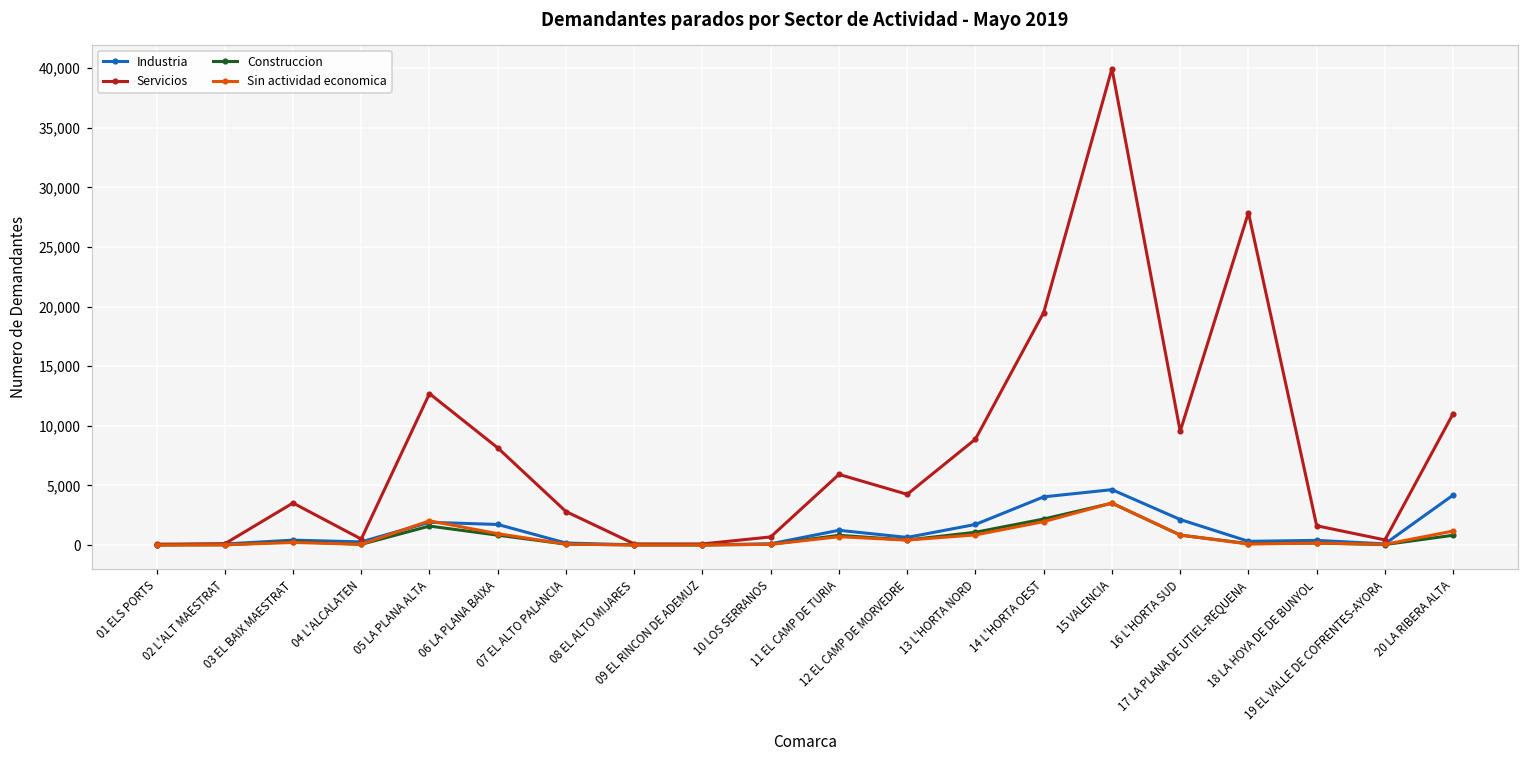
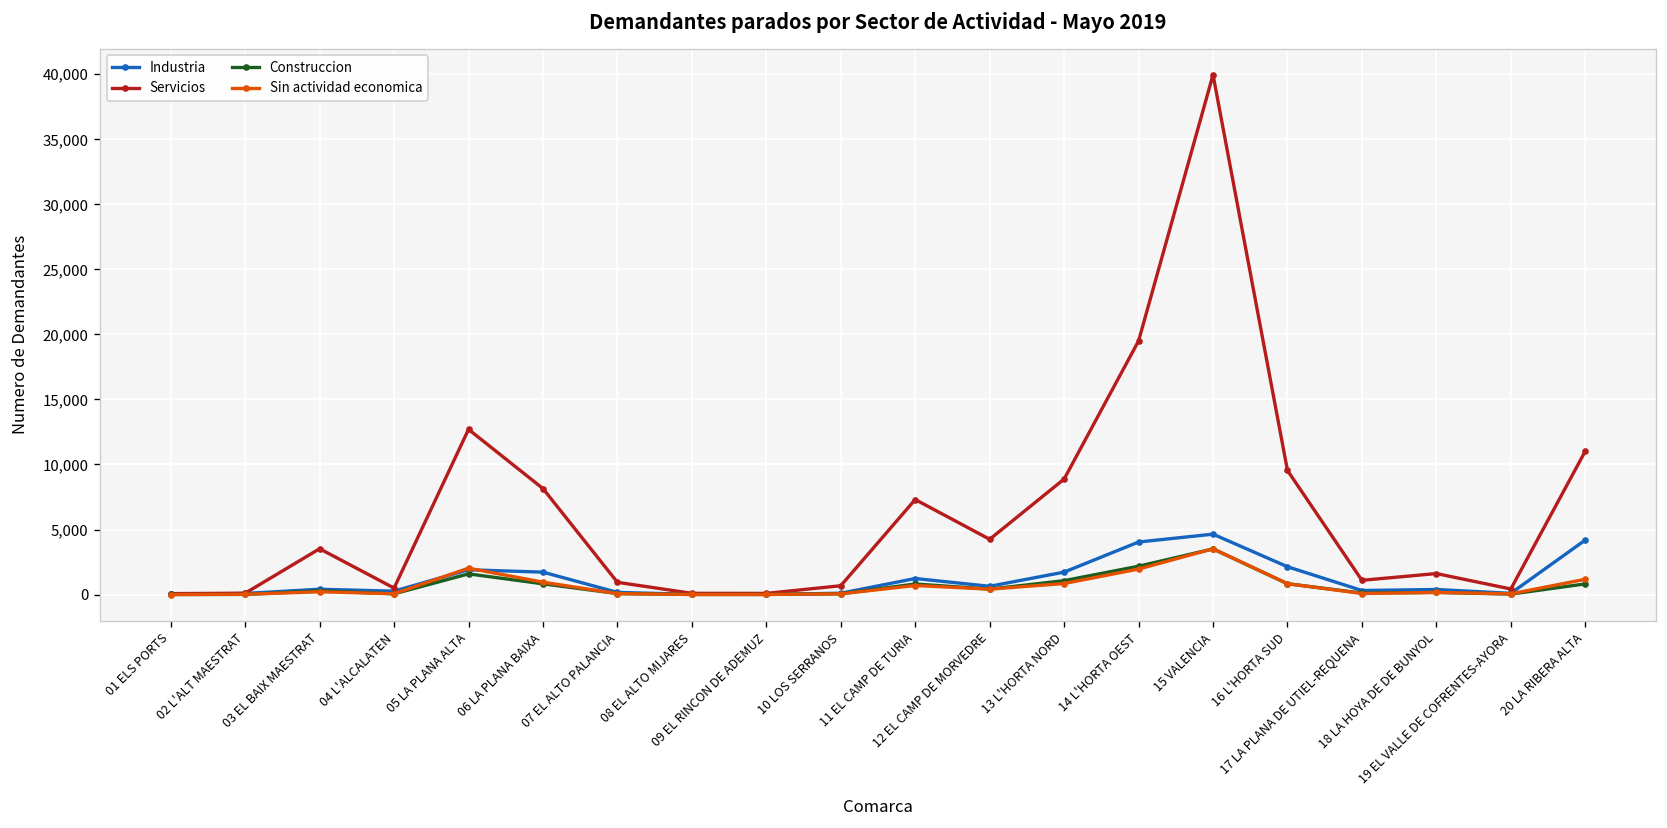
  {
    "Industria": {
      "06 LA PLANA BAIXA": "1,700",
      "11 EL CAMP DE TURIA": "1,200",
      "13 L'HORTA NORD": "1,700",
      "14 L'HORTA OEST": "4,000",
      "15 VALENCIA": "4,600",
      "16 L'HORTA SUD": "2,100",
      "20 LA RIBERA ALTA": "4,200"
    },
    "Servicios": {
      "03 EL BAIX MAESTRAT": "3,500",
      "05 LA PLANA ALTA": "12,700",
      "06 LA PLANA BAIXA": "8,100",
-     "07 EL ALTO PALANCIA": "2,800",
+     "07 EL ALTO PALANCIA": "900",
      "10 LOS SERRANOS": "700",
-     "11 EL CAMP DE TURIA": "5,900",
+     "11 EL CAMP DE TURIA": "7,300",
      "12 EL CAMP DE MORVEDRE": "4,200",
      "13 L'HORTA NORD": "8,900",
      "14 L'HORTA OEST": "19,500",
      "15 VALENCIA": "40,000",
      "16 L'HORTA SUD": "9,500",
-     "17 LA PLANA DE UTIEL-REQUENA": "27,900",
+     "17 LA PLANA DE UTIEL-REQUENA": "1,100",
      "18 LA HOYA DE DE BUNYOL": "1,600",
      "19 EL VALLE DE COFRENTES-AYORA": "400",
      "20 LA RIBERA ALTA": "11,000"
    },
    "Construccion": {
      "05 LA PLANA ALTA": "1,600",
      "20 LA RIBERA ALTA": "800"
    },
    "Sin actividad economica": {
      "20 LA RIBERA ALTA": "1,200"
    }
  }
